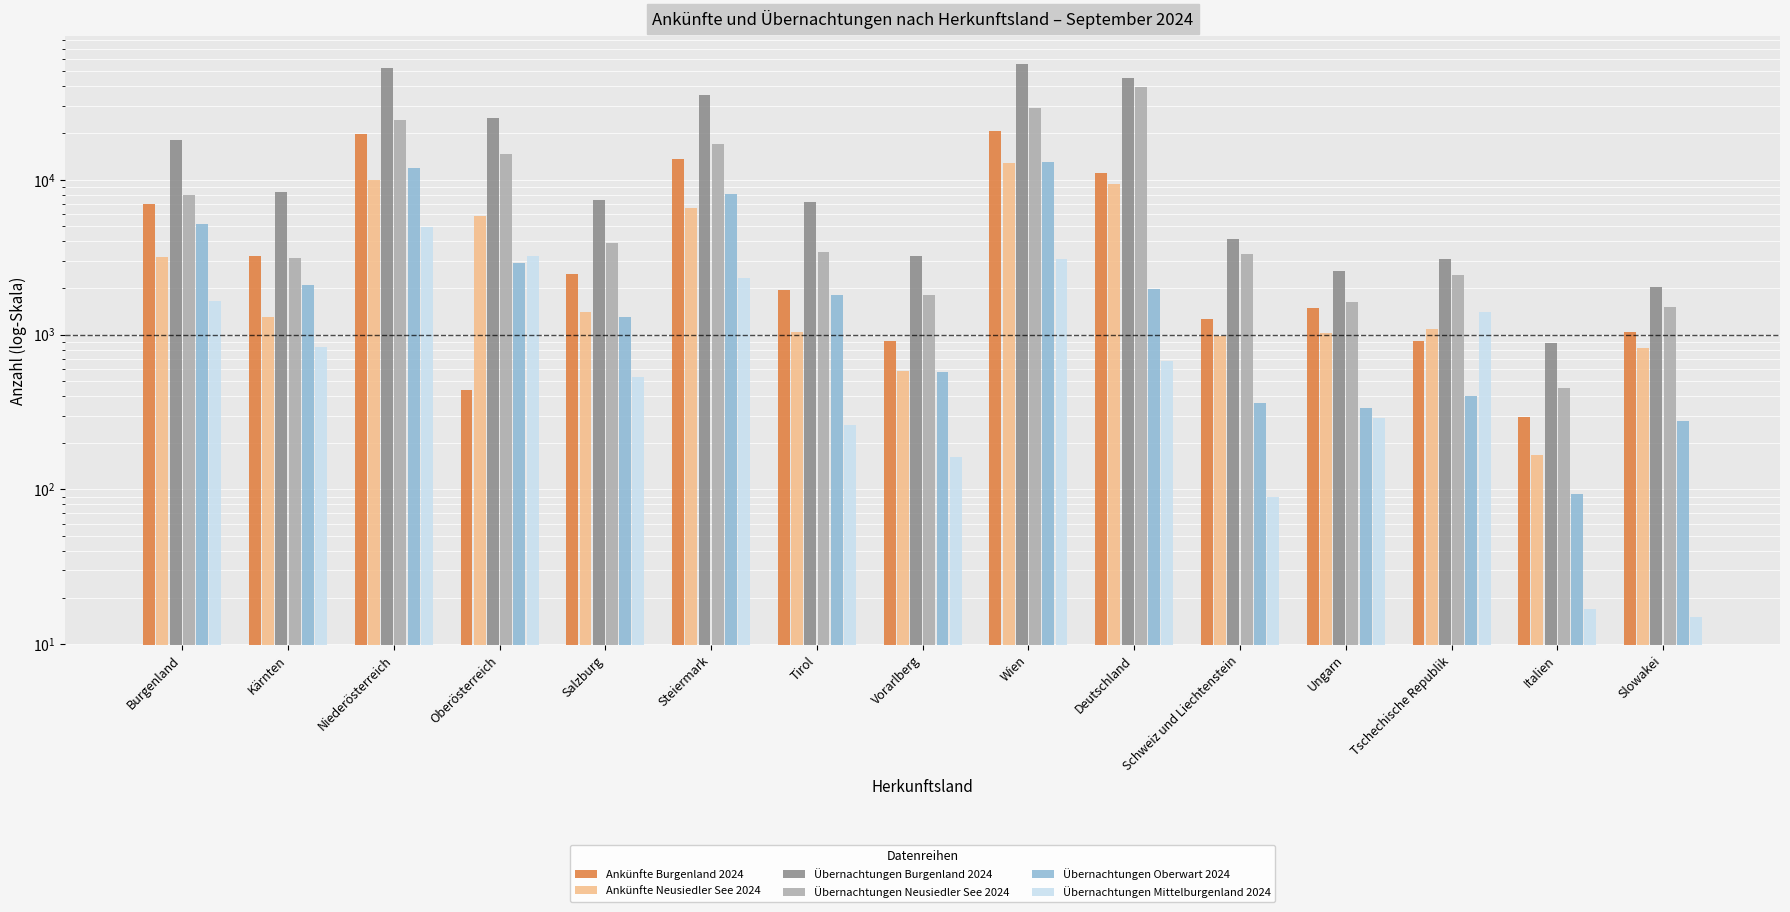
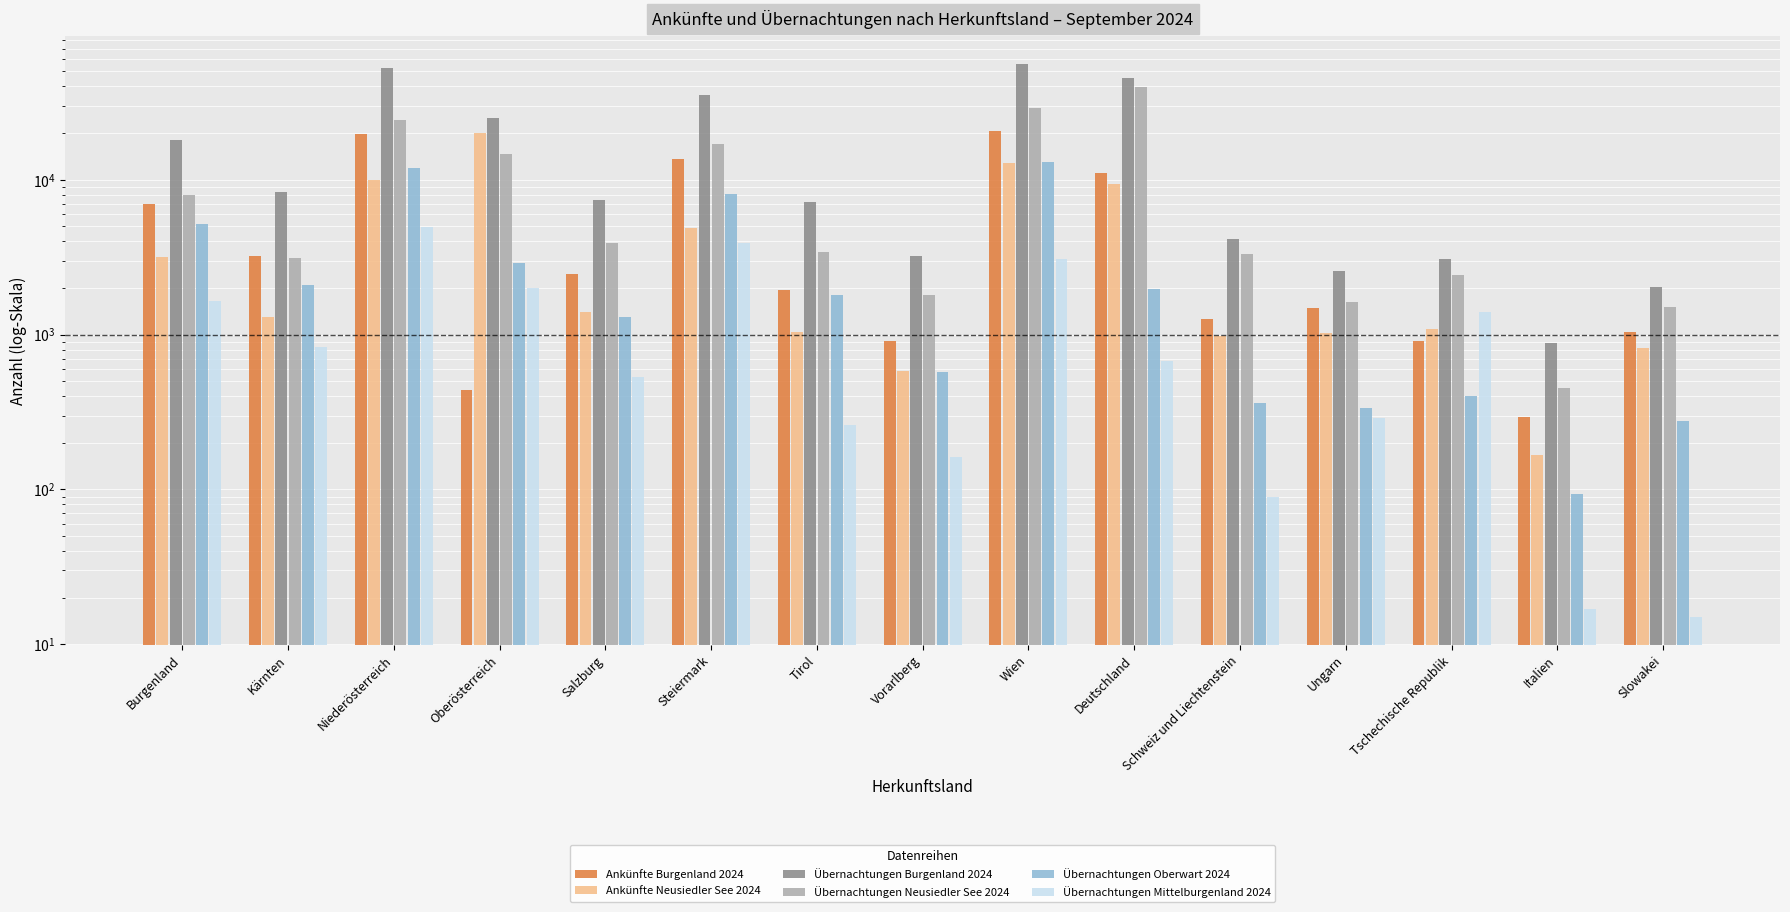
  {
    "Ankünfte Burgenland 2024": {
      "Burgenland": 7000,
      "Kärnten": 3200,
      "Niederösterreich": 20000,
      "Oberösterreich": 440,
      "Salzburg": 2500,
      "Steiermark": 14000,
      "Tirol": 1900,
      "Vorarlberg": 900,
      "Wien": 21000,
      "Deutschland": 11000,
      "Schweiz und Liechtenstein": 1300,
      "Ungarn": 1500,
      "Tschechische Republik": 900,
      "Italien": 290,
      "Slowakei": 1000
    },
    "Ankünfte Neusiedler See 2024": {
      "Burgenland": 3100,
      "Kärnten": 1300,
      "Niederösterreich": 10000,
-     "Oberösterreich": 5900,
+     "Oberösterreich": 20000,
      "Salzburg": 1400,
-     "Steiermark": 6500,
+     "Steiermark": 4800,
      "Tirol": 1000,
      "Vorarlberg": 580,
      "Wien": 13000,
      "Deutschland": 9000,
      "Schweiz und Liechtenstein": 1000,
      "Ungarn": 1000,
      "Tschechische Republik": 1100,
      "Italien": 170,
      "Slowakei": 800
    },
    "Übernachtungen Mittelburgenland 2024": {
      "Burgenland": 1600,
      "Kärnten": 800,
      "Niederösterreich": 5000,
-     "Oberösterreich": 3200,
+     "Oberösterreich": 2000,
      "Salzburg": 530,
-     "Steiermark": 2300,
+     "Steiermark": 3900,
      "Tirol": 260,
      "Vorarlberg": 160,
      "Wien": 3100,
      "Deutschland": 670,
      "Schweiz und Liechtenstein": 90,
      "Ungarn": 290,
      "Tschechische Republik": 1400,
      "Italien": 17,
      "Slowakei": 15
    }
  }
